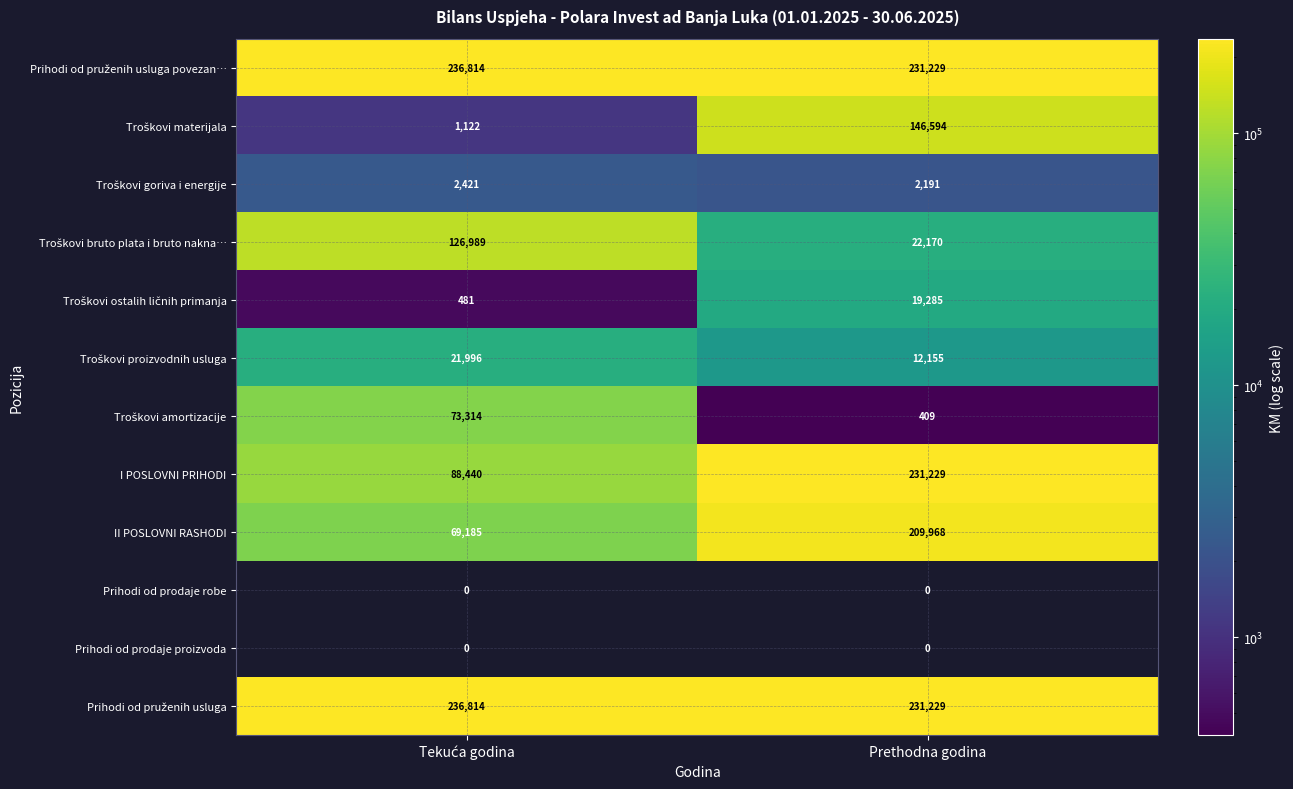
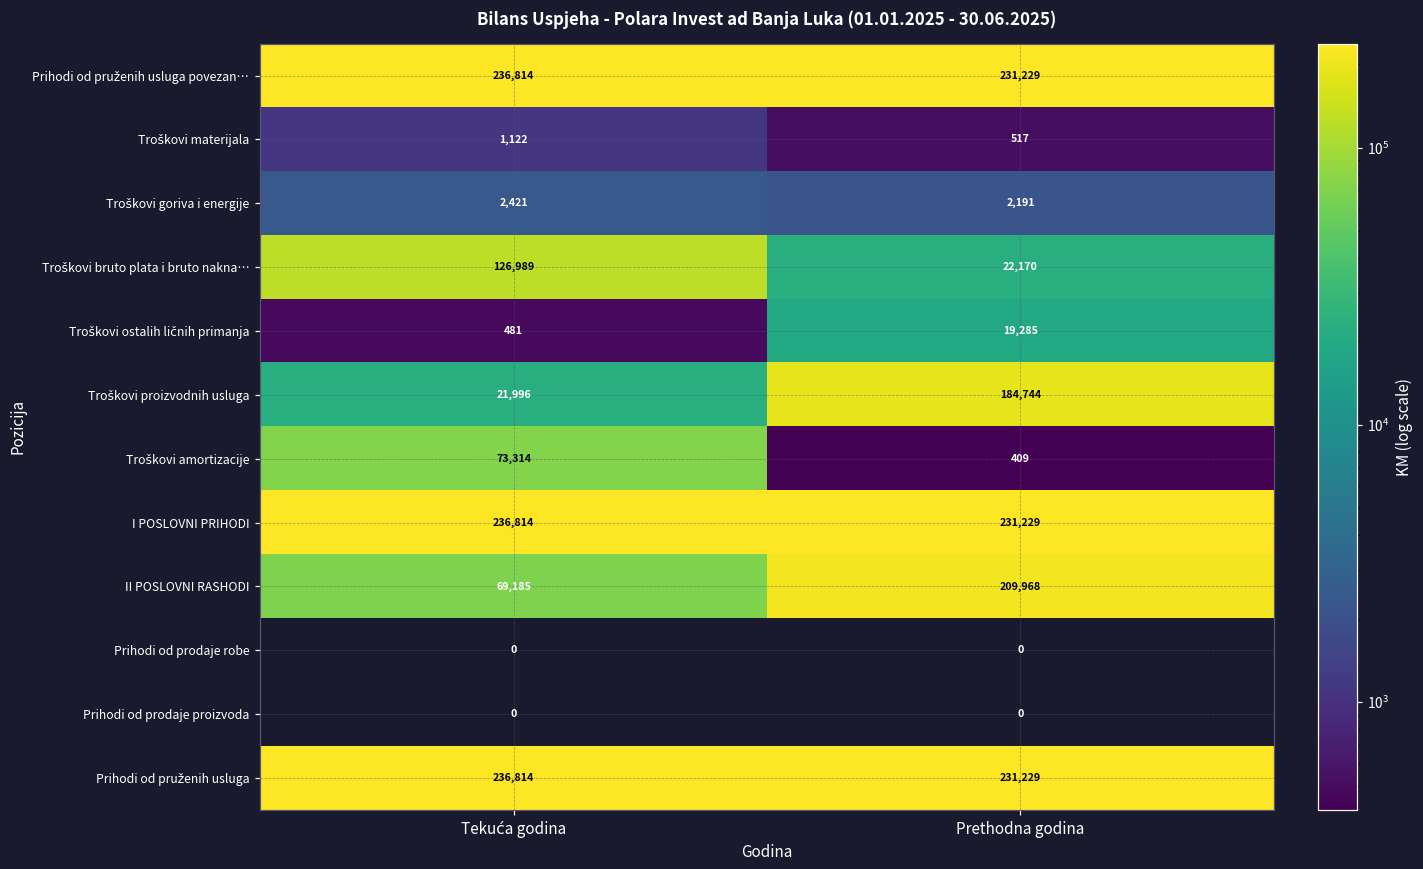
  {
    "Prihodi od pruženih usluga povezan…": {
      "Tekuća godina": "236,814",
      "Prethodna godina": "231,229"
    },
    "Troškovi materijala": {
      "Tekuća godina": "1,122",
-     "Prethodna godina": "146,594"
+     "Prethodna godina": "517"
    },
    "Troškovi goriva i energije": {
      "Tekuća godina": "2,421",
      "Prethodna godina": "2,191"
    },
    "Troškovi bruto plata i bruto nakna…": {
      "Tekuća godina": "126,989",
      "Prethodna godina": "22,170"
    },
    "Troškovi ostalih ličnih primanja": {
      "Tekuća godina": "481",
      "Prethodna godina": "19,285"
    },
    "Troškovi proizvodnih usluga": {
      "Tekuća godina": "21,996",
-     "Prethodna godina": "12,155"
+     "Prethodna godina": "184,744"
    },
    "Troškovi amortizacije": {
      "Tekuća godina": "73,314",
      "Prethodna godina": "409"
    },
    "I POSLOVNI PRIHODI": {
-     "Tekuća godina": "88,440",
+     "Tekuća godina": "236,814",
      "Prethodna godina": "231,229"
    },
    "II POSLOVNI RASHODI": {
      "Tekuća godina": "69,185",
      "Prethodna godina": "209,968"
    },
    "Prihodi od pruženih usluga": {
      "Tekuća godina": "236,814",
      "Prethodna godina": "231,229"
    }
  }
